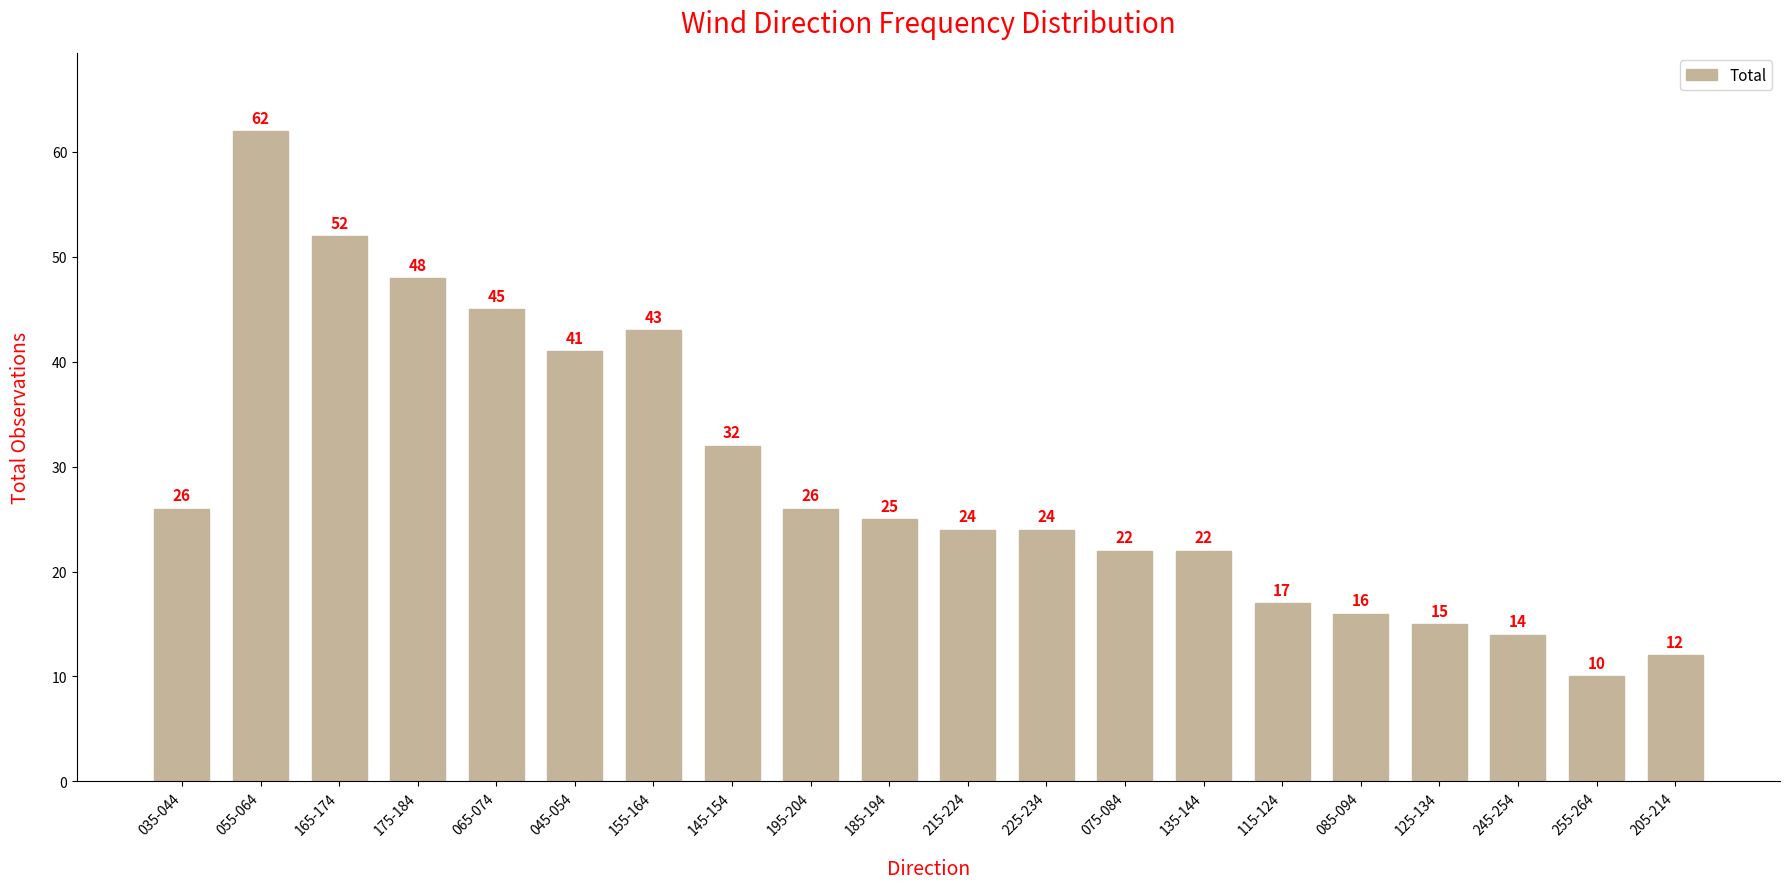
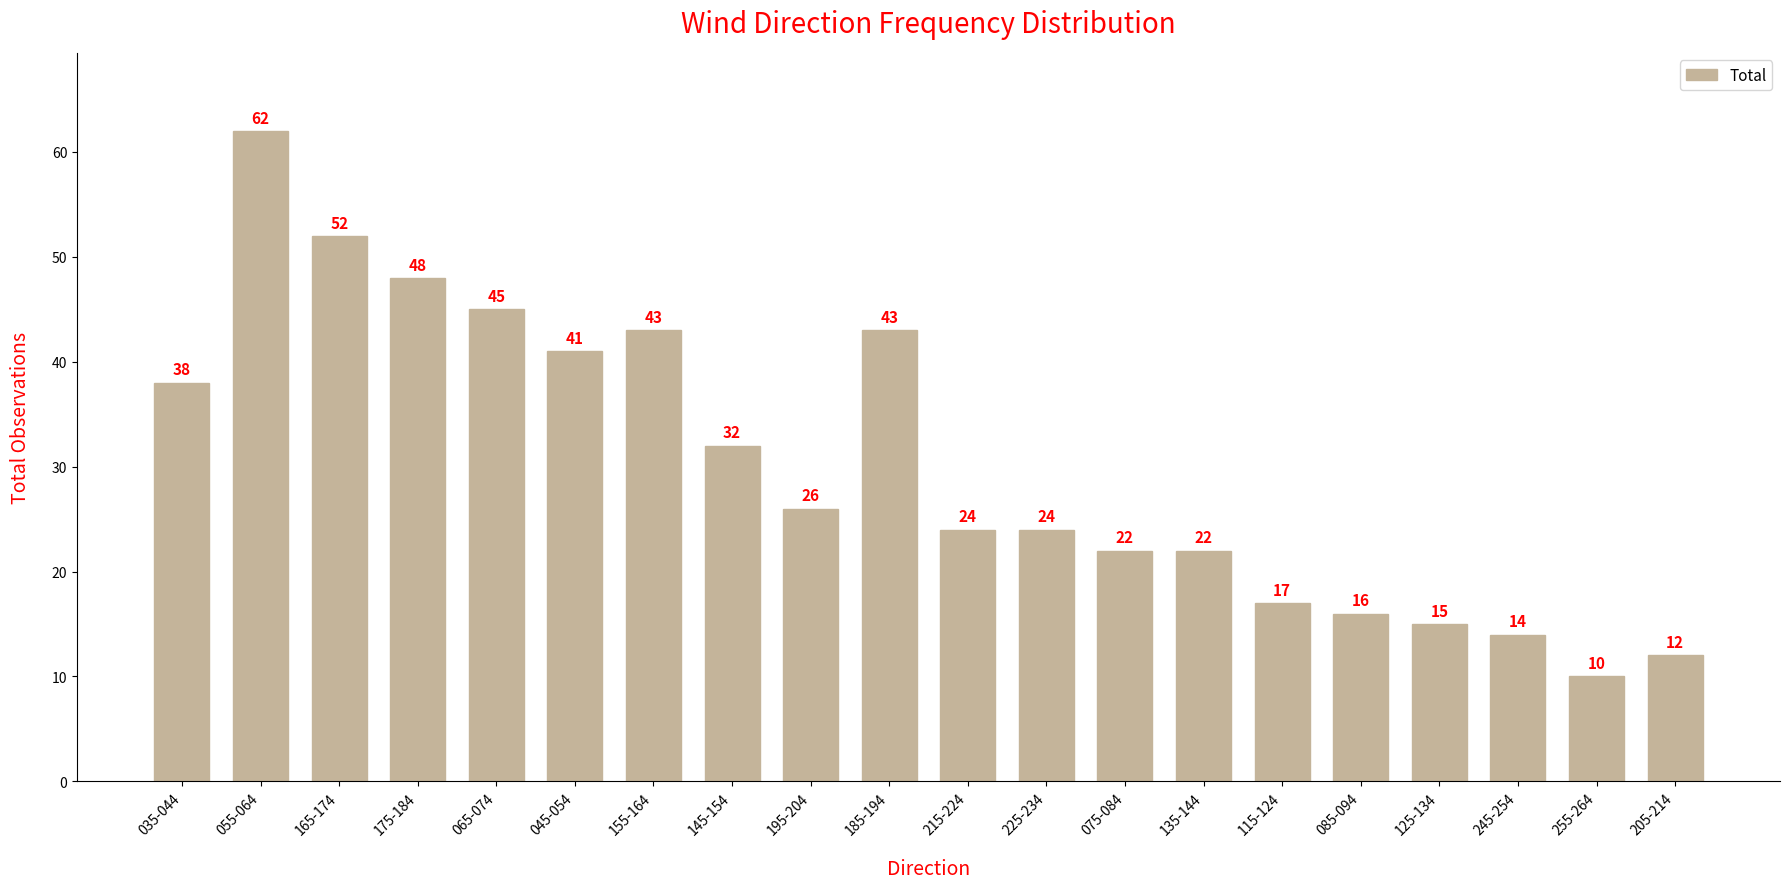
  {
-   "035-044": 26,
+   "035-044": 38,
    "055-064": 62,
    "165-174": 52,
    "175-184": 48,
    "065-074": 45,
    "045-054": 41,
    "155-164": 43,
    "145-154": 32,
    "195-204": 26,
-   "185-194": 25,
+   "185-194": 43,
    "215-224": 24,
    "225-234": 24,
    "075-084": 22,
    "135-144": 22,
    "115-124": 17,
    "085-094": 16,
    "125-134": 15,
    "245-254": 14,
    "255-264": 10,
    "205-214": 12
  }
